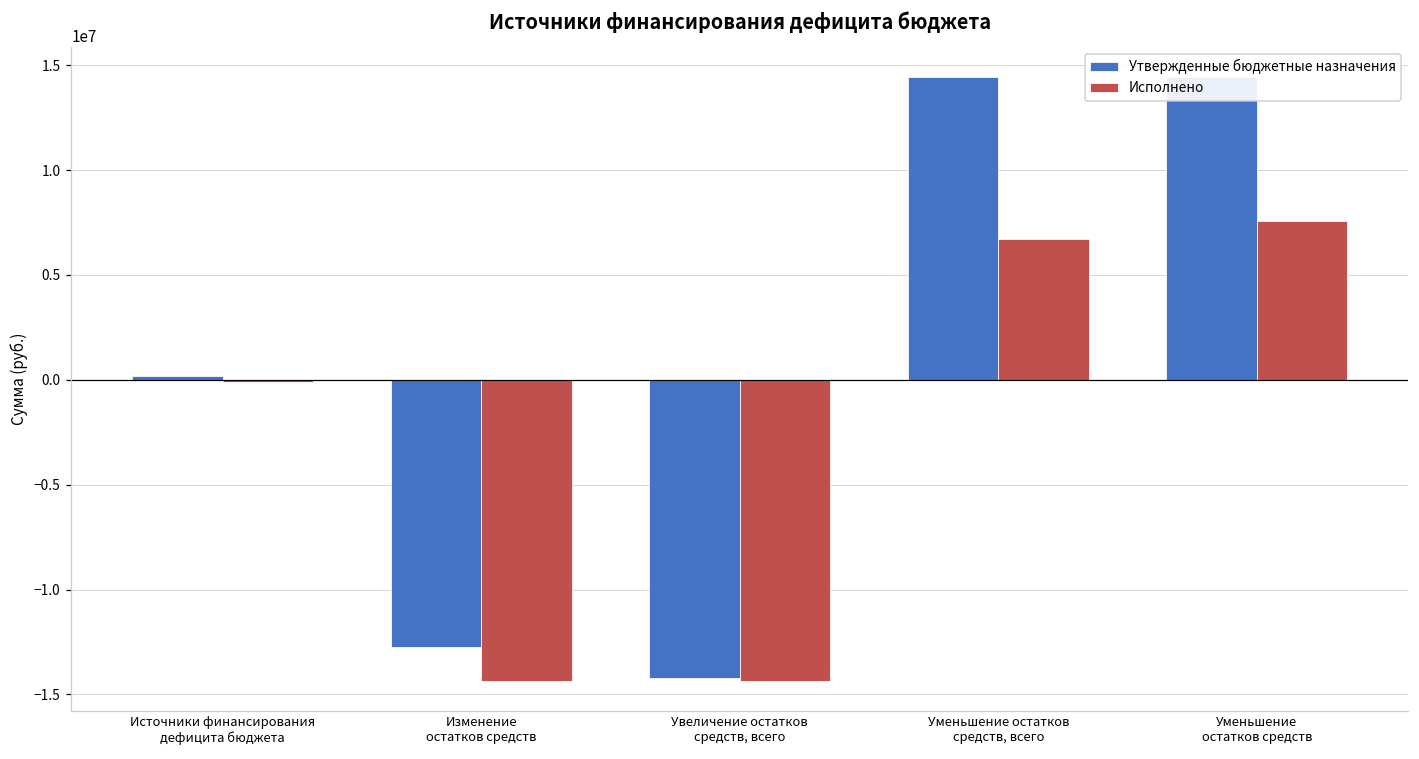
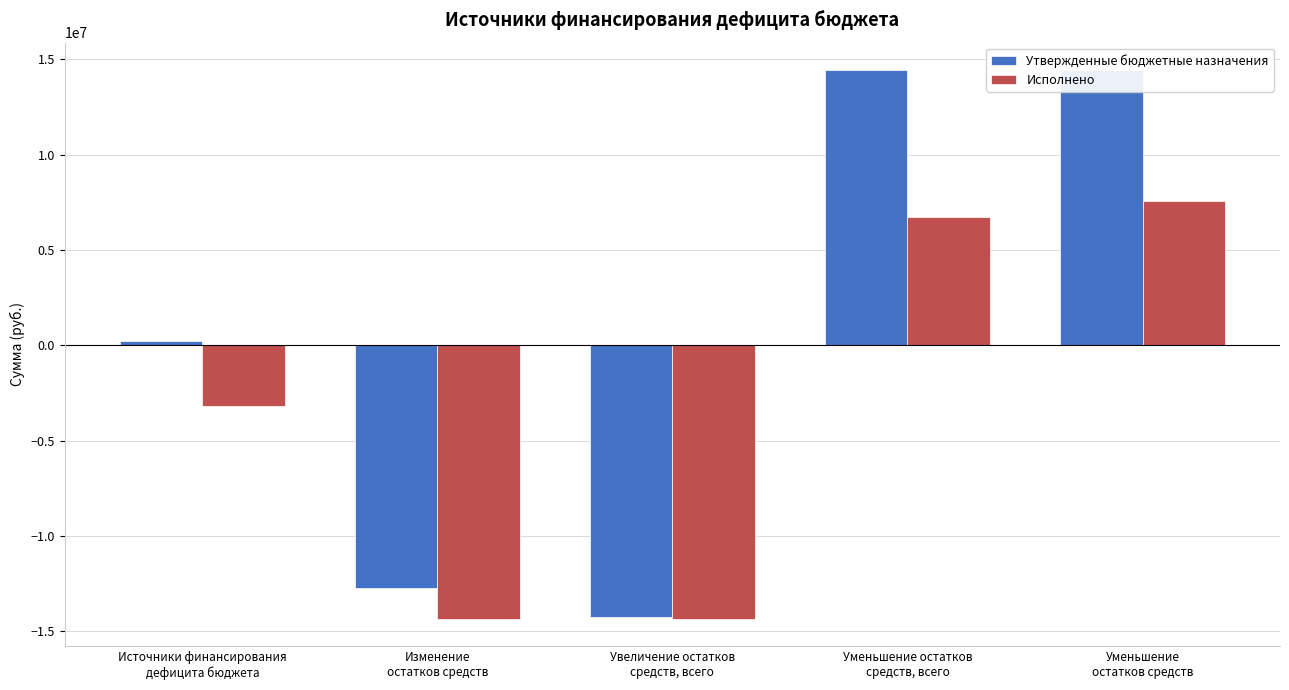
  {
    "Утвержденные бюджетные назначения": {
      "Источники финансирования дефицита бюджета": 200000,
      "Изменение остатков средств": -12800000,
      "Увеличение остатков средств, всего": -14200000,
      "Уменьшение остатков средств, всего": 14400000
    },
    "Исполнено": {
-     "Источники финансирования дефицита бюджета": -100000,
+     "Источники финансирования дефицита бюджета": -3200000,
      "Изменение остатков средств": -14300000,
      "Увеличение остатков средств, всего": -14300000,
      "Уменьшение остатков средств, всего": 6700000,
      "Уменьшение остатков средств": 7600000
    }
  }
